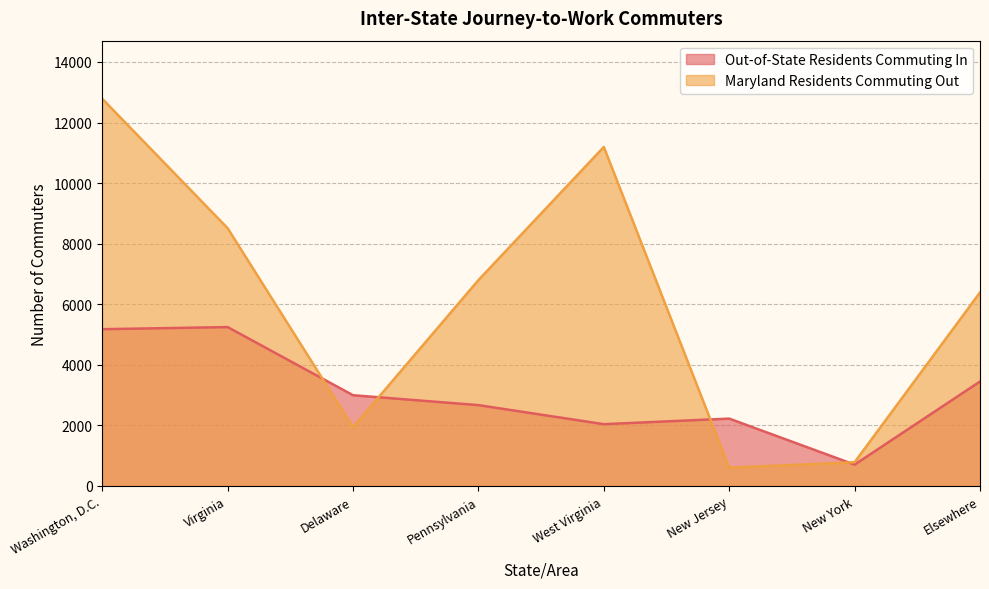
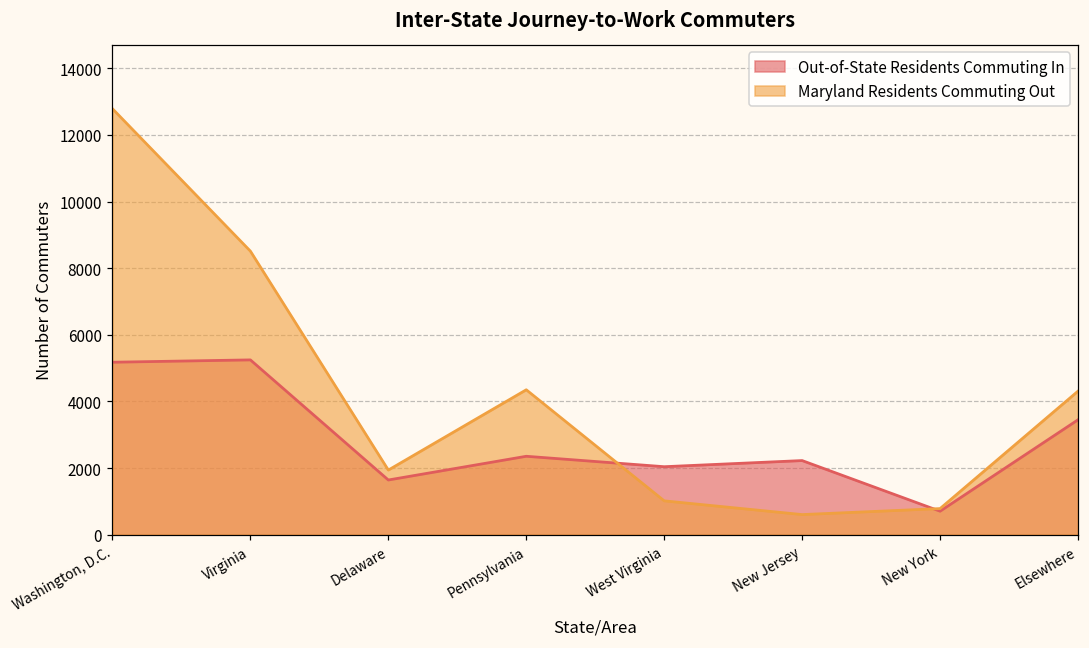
  {
    "Out-of-State Residents Commuting In": {
      "Washington, D.C.": 5200,
      "Virginia": 5200,
-     "Delaware": 3000,
-     "Pennsylvania": 2700,
+     "Delaware": 1600,
+     "Pennsylvania": 2400,
      "West Virginia": 2000,
      "New Jersey": 2200,
      "Elsewhere": 3400
    },
    "Maryland Residents Commuting Out": {
      "Washington, D.C.": 12800,
      "Virginia": 8500,
      "Delaware": 1900,
-     "Pennsylvania": 6800,
-     "West Virginia": 11200,
+     "Pennsylvania": 4300,
+     "West Virginia": 1000,
      "New Jersey": 600,
-     "Elsewhere": 6400
+     "Elsewhere": 4300
    }
  }
